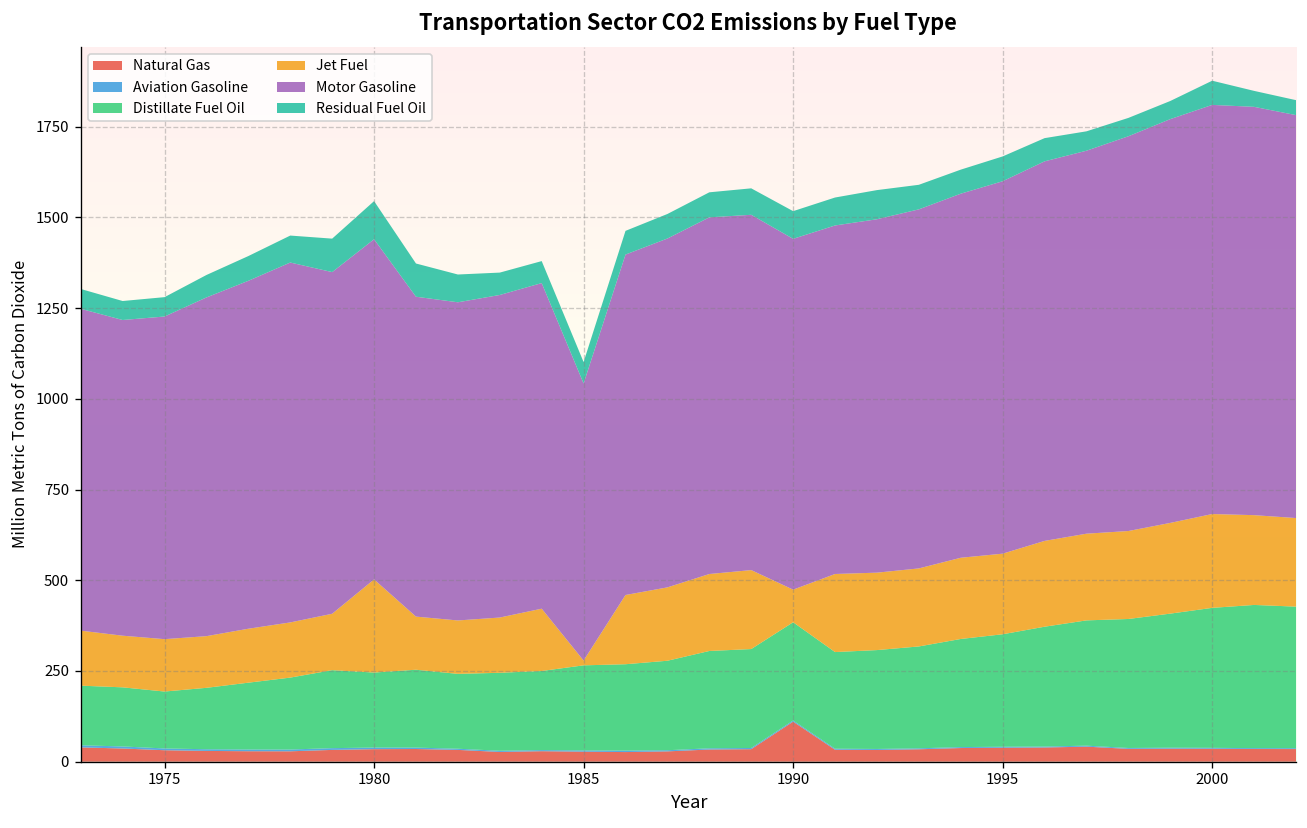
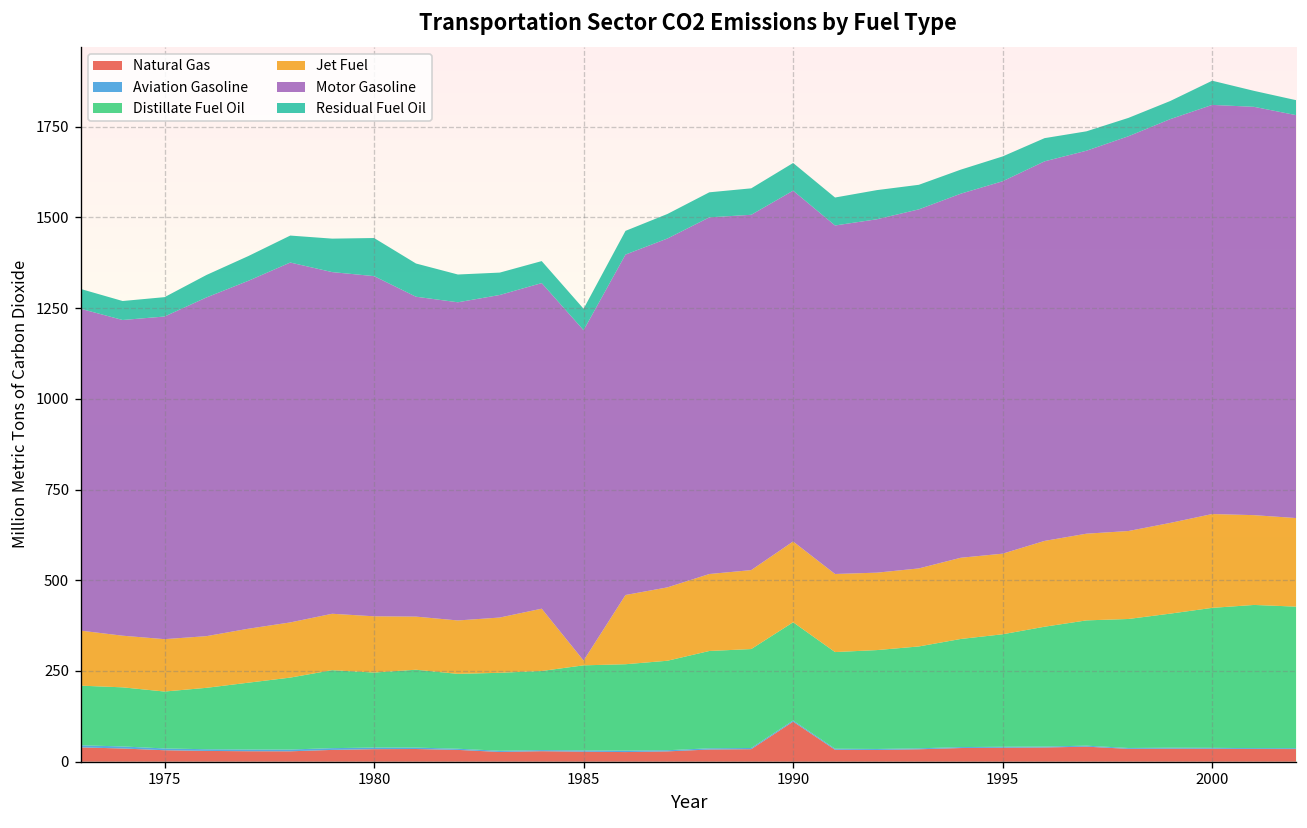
  {
    "Jet Fuel": {
      "1975": 140,
-     "1980": 260,
+     "1980": 160,
      "1985": 10,
-     "1990": 90,
+     "1990": 220,
      "1995": 220,
      "2000": 260
    },
    "Motor Gasoline": {
      "1975": 890,
      "1980": 940,
-     "1985": 760,
+     "1985": 910,
      "1990": 970,
      "1995": 1030,
      "2000": 1130
    }
  }
